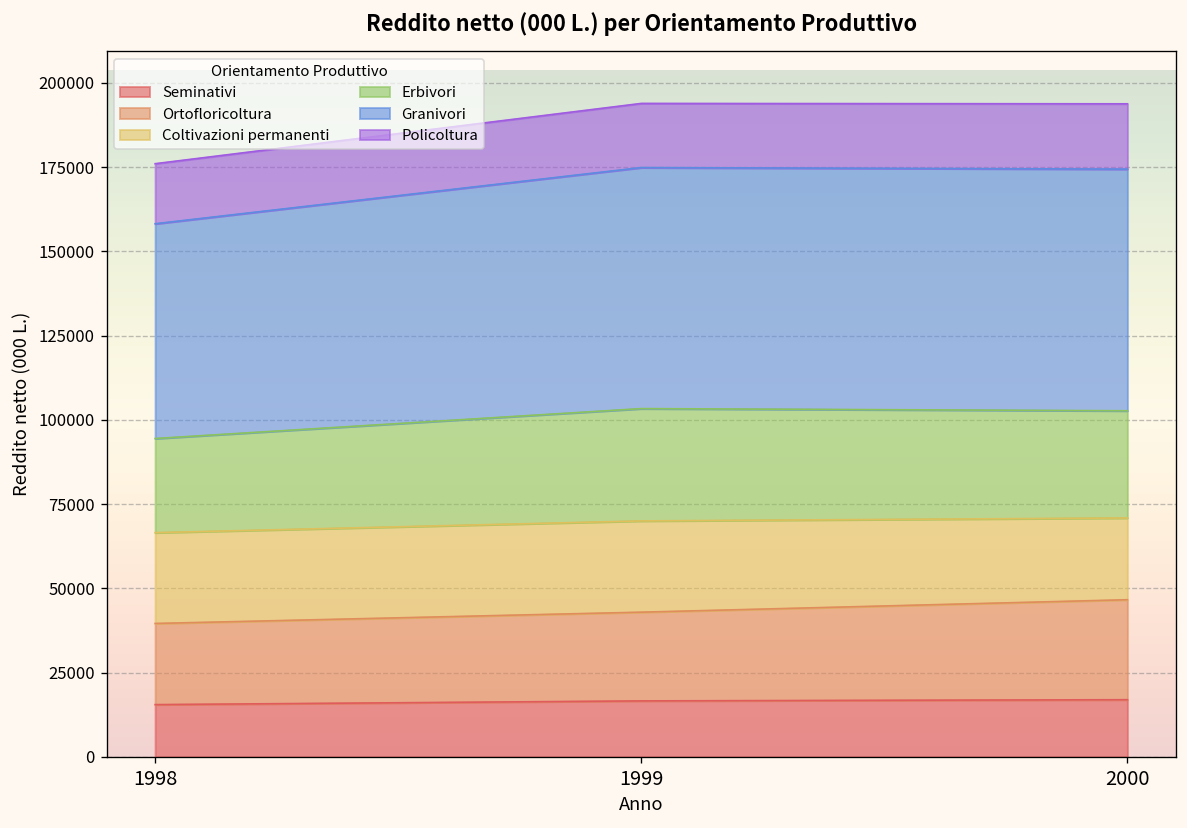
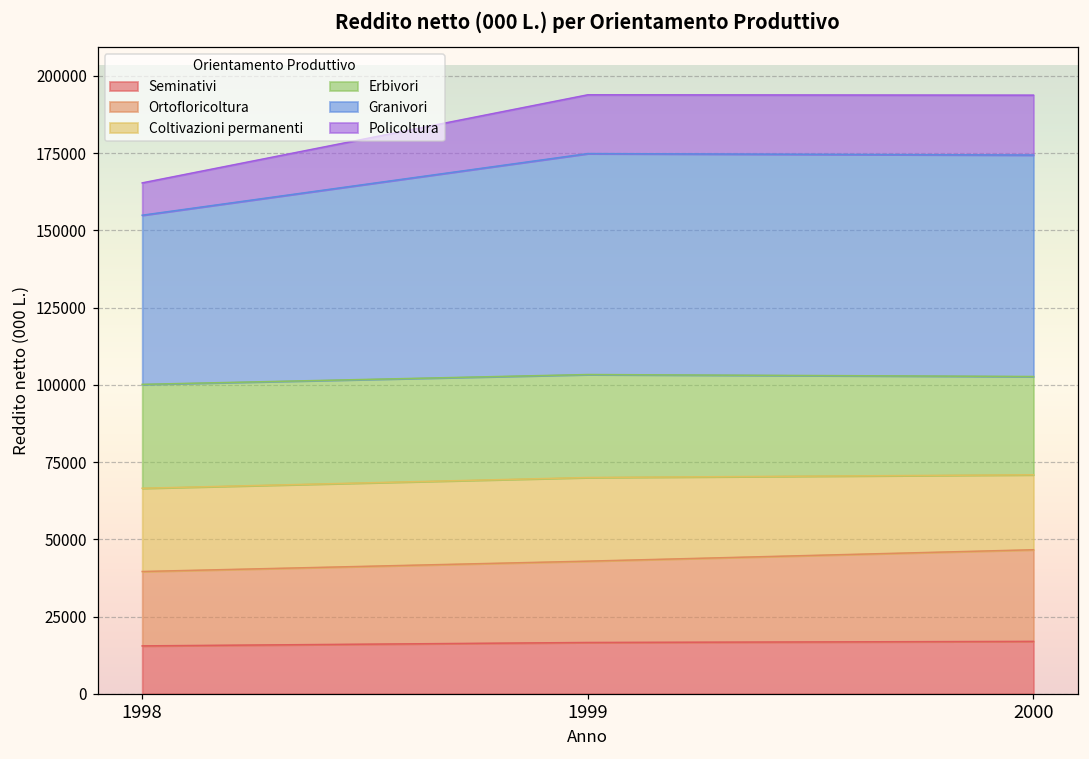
  {
    "Erbivori": {
-     "1998": 28000,
+     "1998": 34000,
      "1999": 33000,
      "2000": 32000
    },
    "Granivori": {
-     "1998": 64000,
+     "1998": 55000,
      "1999": 72000,
      "2000": 72000
    },
    "Policoltura": {
-     "1998": 18000,
+     "1998": 10000,
      "1999": 19000,
      "2000": 19000
    }
  }
